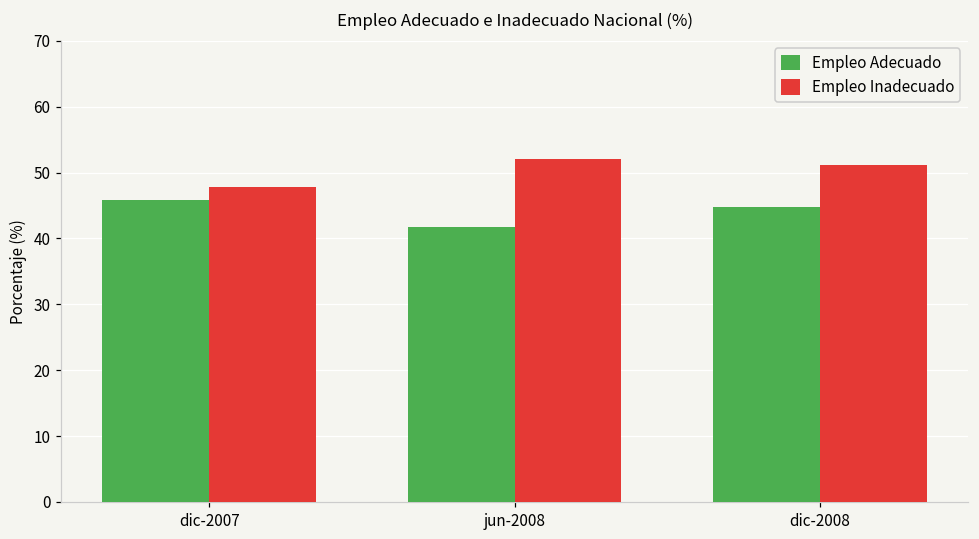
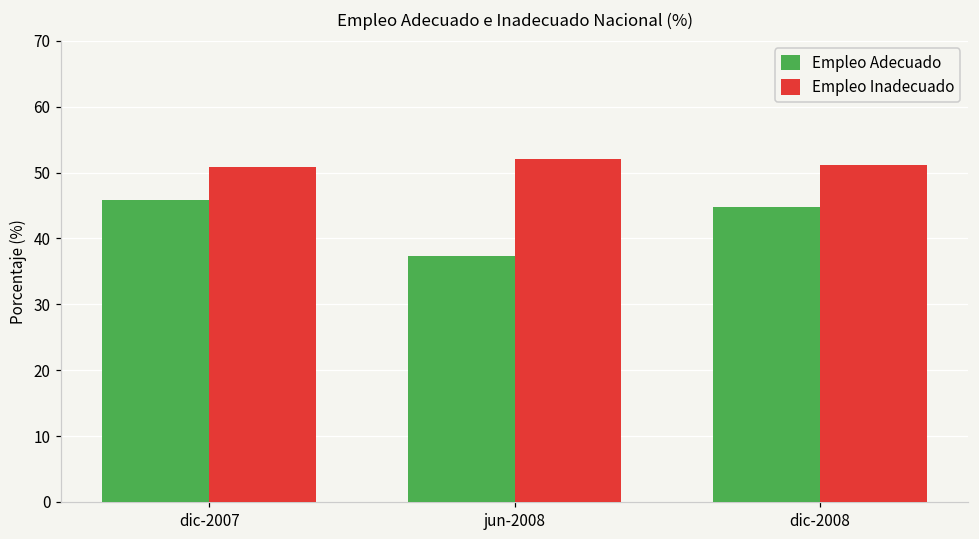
  {
    "Empleo Adecuado": {
      "dic-2007": 46,
-     "jun-2008": 42,
+     "jun-2008": 37,
      "dic-2008": 45
    },
    "Empleo Inadecuado": {
-     "dic-2007": 48,
+     "dic-2007": 51,
      "jun-2008": 52,
      "dic-2008": 51
    }
  }
